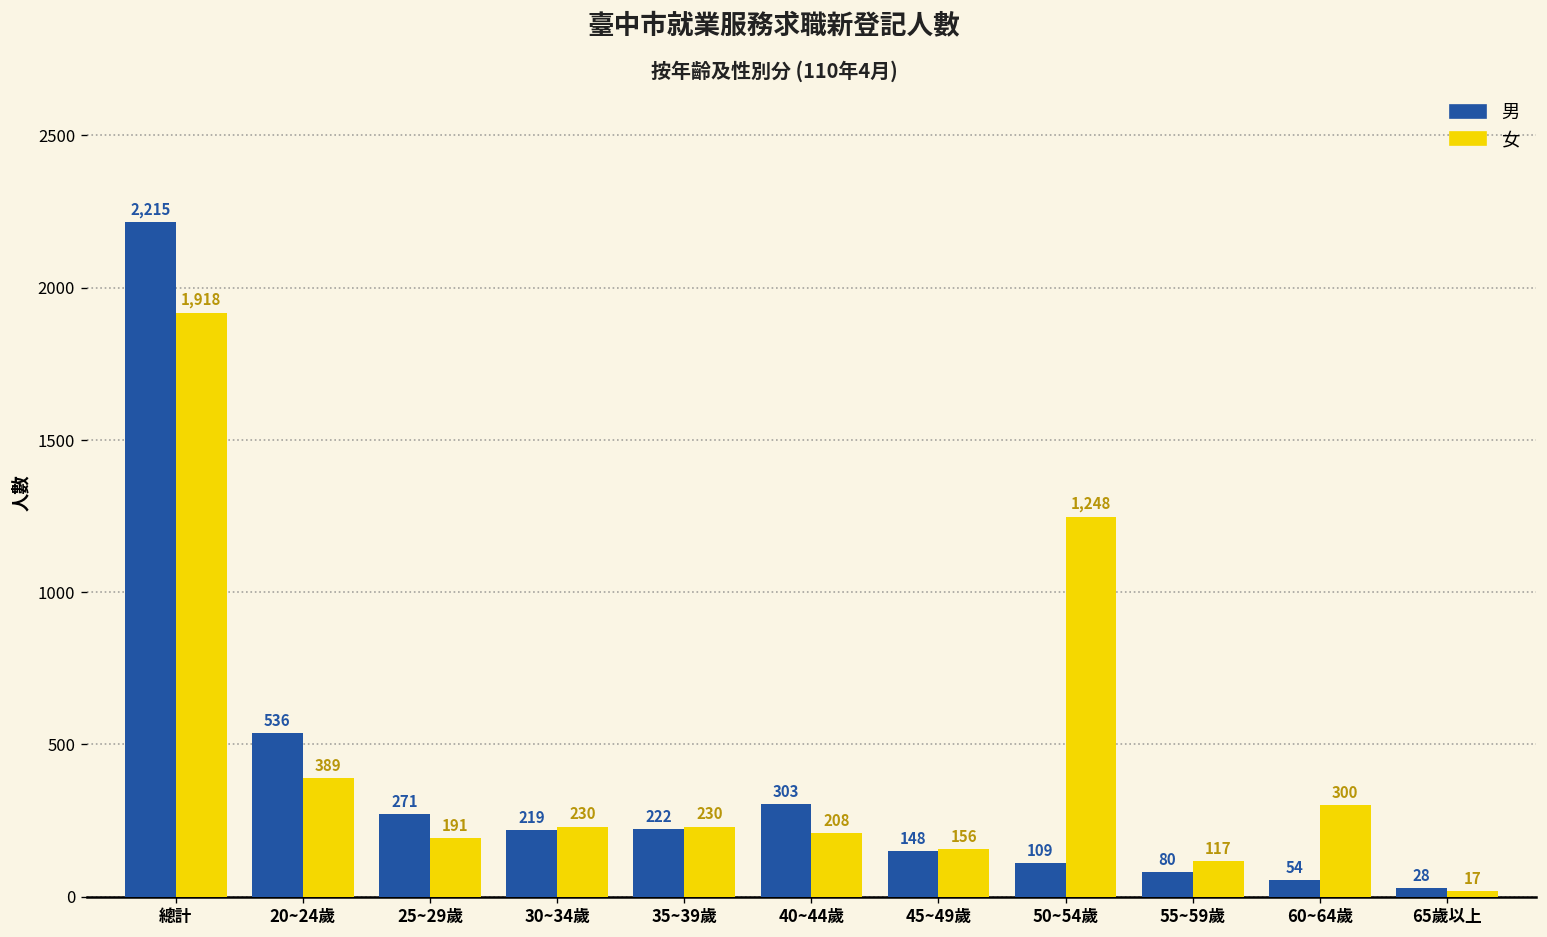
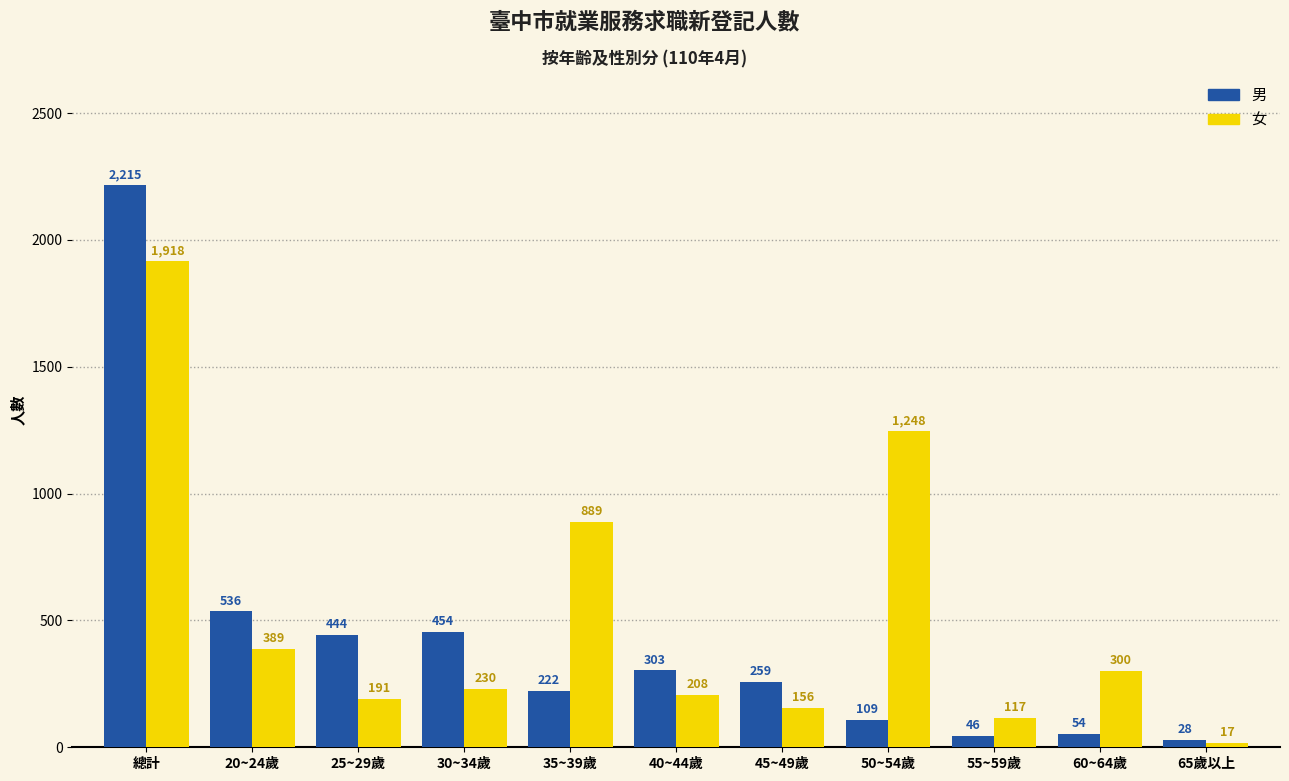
  {
    "男": {
      "總計": "2,215",
      "20~24歲": "536",
-     "25~29歲": "271",
-     "30~34歲": "219",
+     "25~29歲": "444",
+     "30~34歲": "454",
      "35~39歲": "222",
      "40~44歲": "303",
-     "45~49歲": "148",
+     "45~49歲": "259",
      "50~54歲": "109",
-     "55~59歲": "80",
+     "55~59歲": "46",
      "60~64歲": "54",
      "65歲以上": "28"
    },
    "女": {
      "總計": "1,918",
      "20~24歲": "389",
      "25~29歲": "191",
      "30~34歲": "230",
-     "35~39歲": "230",
+     "35~39歲": "889",
      "40~44歲": "208",
      "45~49歲": "156",
      "50~54歲": "1,248",
      "55~59歲": "117",
      "60~64歲": "300",
      "65歲以上": "17"
    }
  }
